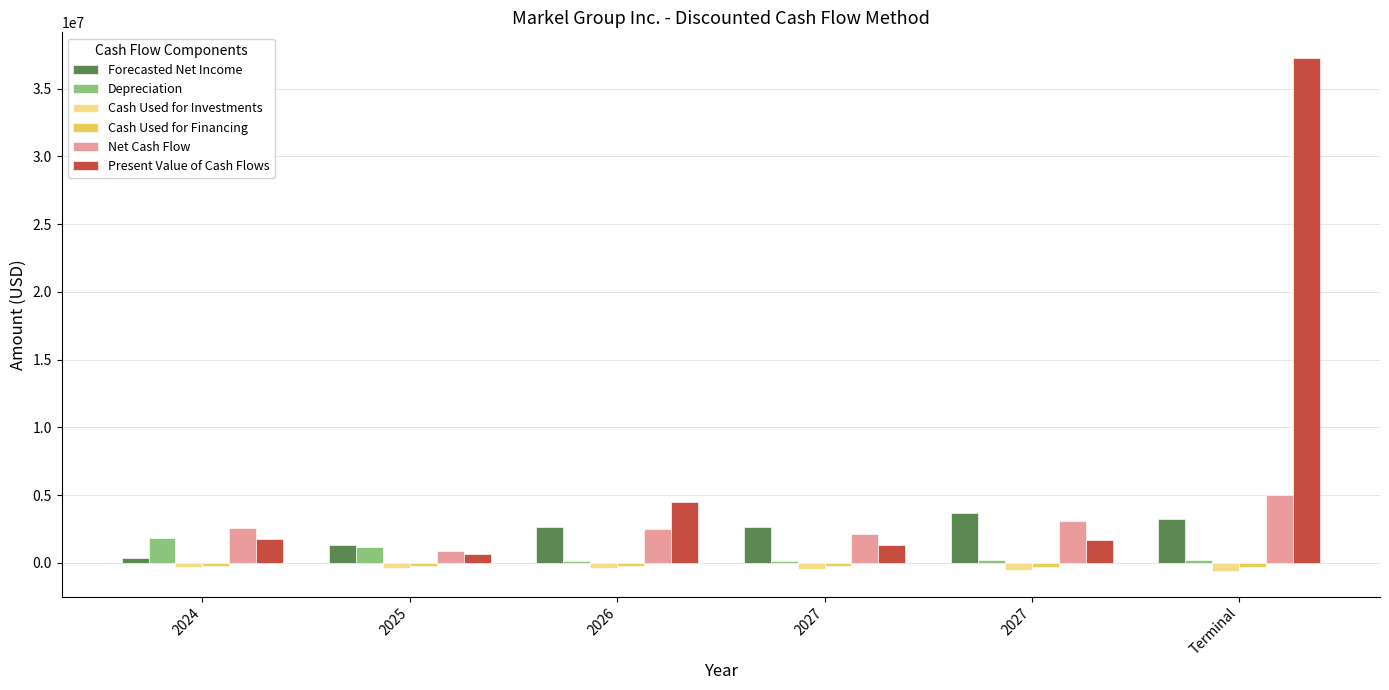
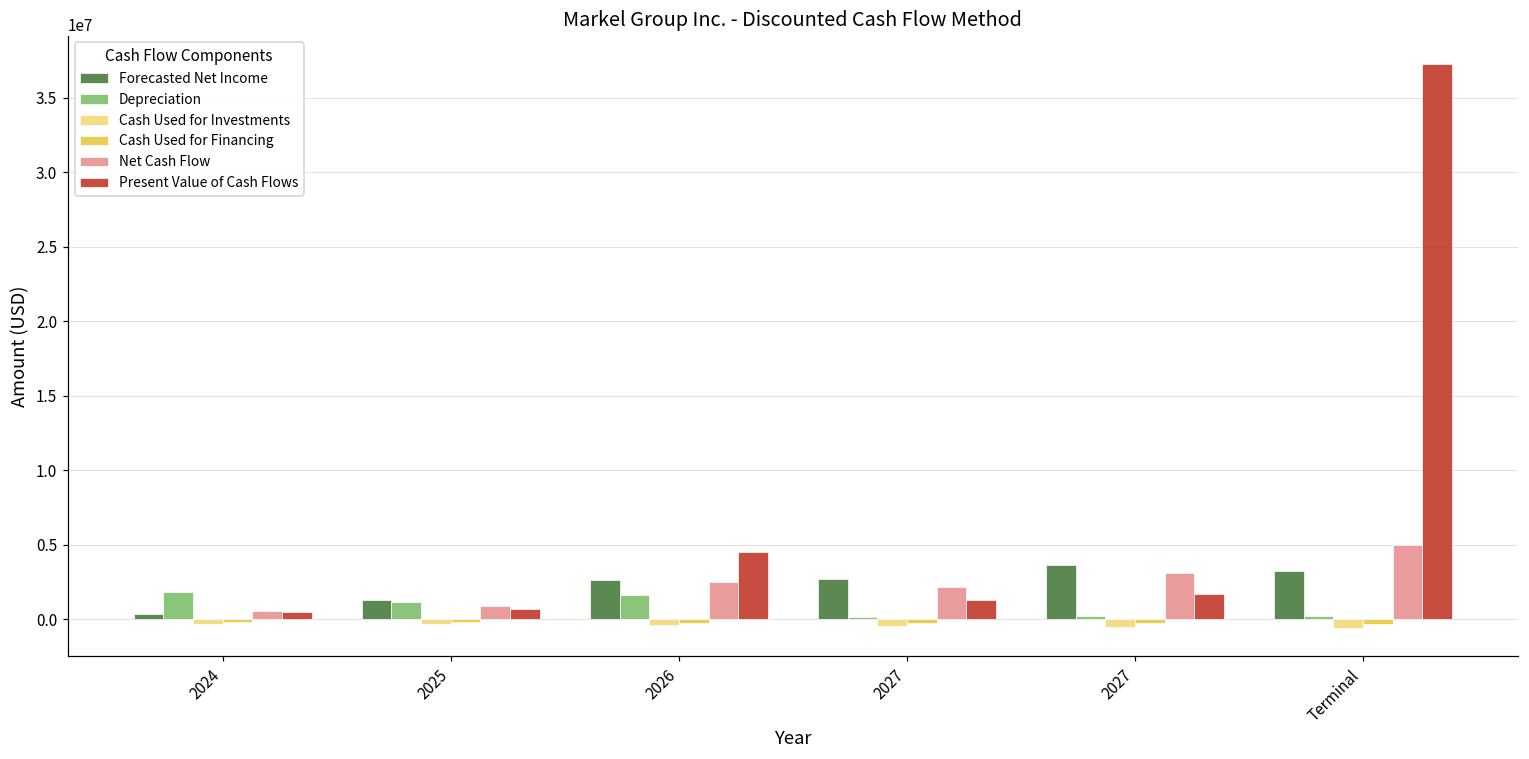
  {
    "Forecasted Net Income": {
      "2024": 300000,
      "2025": 1300000,
      "2026": 2700000,
      "Terminal": 3200000
    },
    "Depreciation": {
      "2024": 1800000,
      "2025": 1200000,
-     "2026": 100000,
+     "2026": 1600000,
      "Terminal": 200000
    },
    "Cash Used for Investments": {
      "2024": -300000,
      "2025": -400000,
      "2026": -400000,
      "Terminal": -600000
    },
    "Cash Used for Financing": {
      "2024": -200000,
      "2025": -200000,
      "2026": -200000,
      "Terminal": -300000
    },
    "Net Cash Flow": {
-     "2024": 2500000,
+     "2024": 500000,
      "2025": 900000,
      "2026": 2500000,
      "Terminal": 5000000
    },
    "Present Value of Cash Flows": {
-     "2024": 1800000,
+     "2024": 500000,
      "2025": 700000,
      "2026": 4500000,
      "Terminal": 37300000
    }
  }
